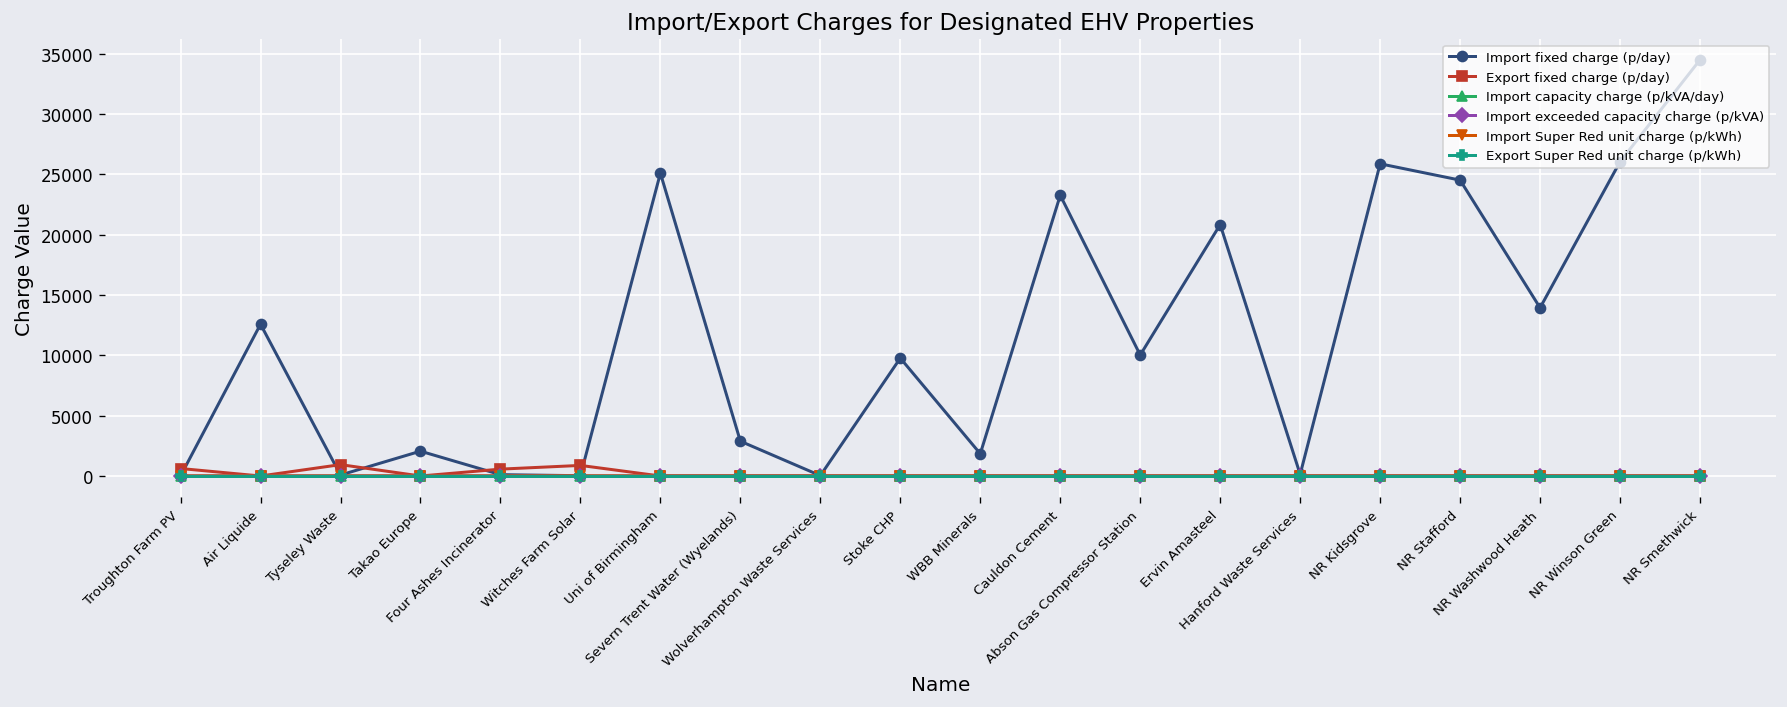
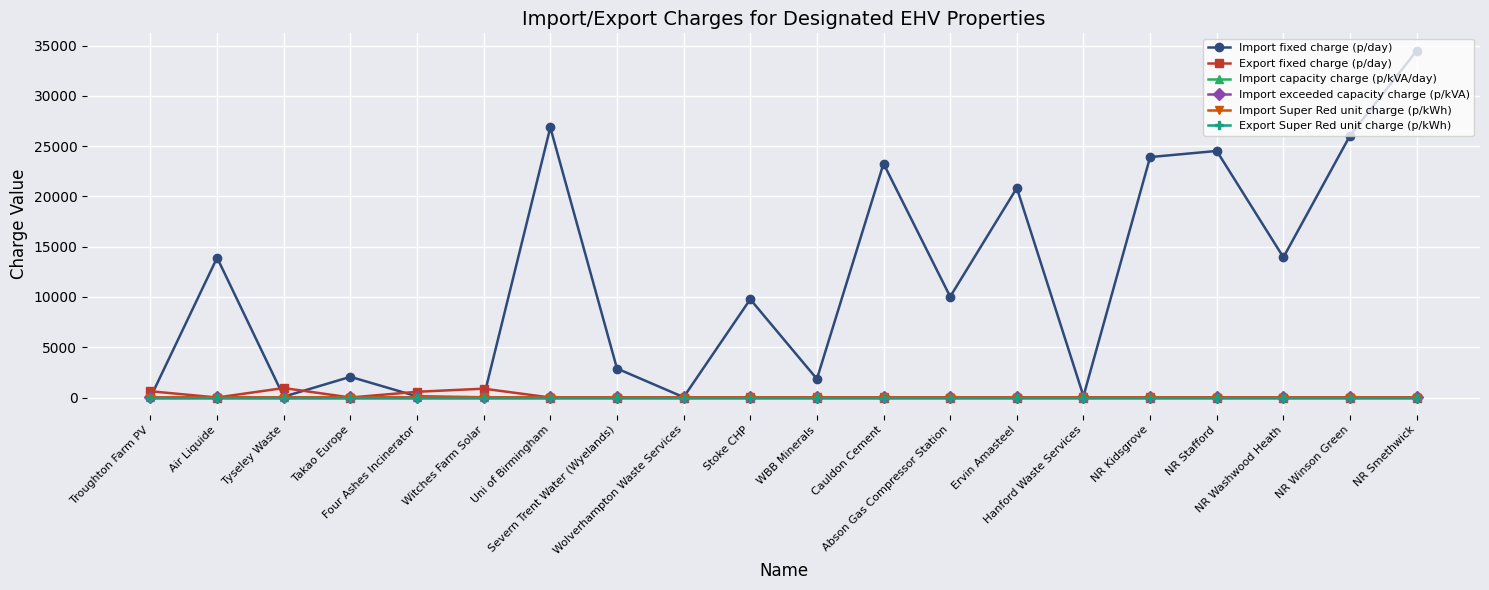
  {
    "Import fixed charge (p/day)": {
-     "Air Liquide": 12600,
+     "Air Liquide": 13900,
      "Takao Europe": 2100,
-     "Uni of Birmingham": 25100,
+     "Uni of Birmingham": 26900,
      "Severn Trent Water (Wyelands)": 2900,
      "Stoke CHP": 9800,
      "WBB Minerals": 1800,
      "Cauldon Cement": 23300,
      "Abson Gas Compressor Station": 10000,
      "Ervin Amasteel": 20800,
-     "NR Kidsgrove": 25900,
+     "NR Kidsgrove": 23900,
      "NR Stafford": 24500,
      "NR Washwood Heath": 13900
    },
    "Export fixed charge (p/day)": {
      "Troughton Farm PV": 600,
      "Tyseley Waste": 900,
      "Four Ashes Incinerator": 600,
      "Witches Farm Solar": 900
    }
  }
